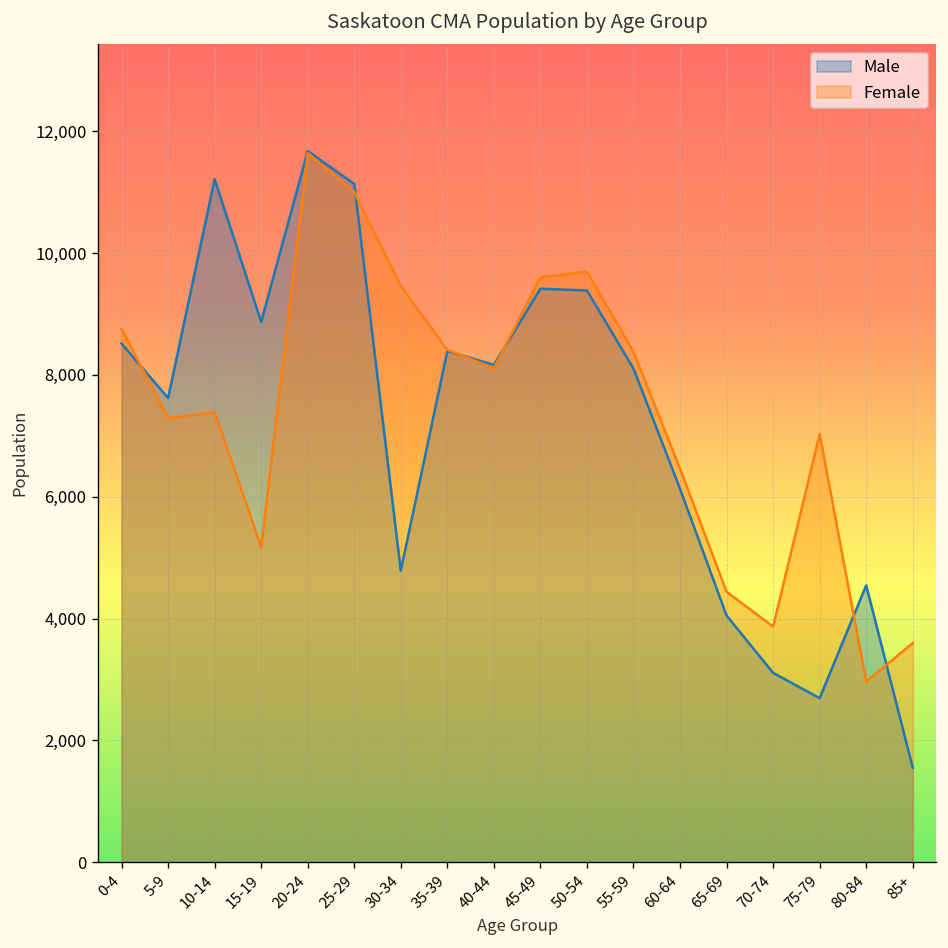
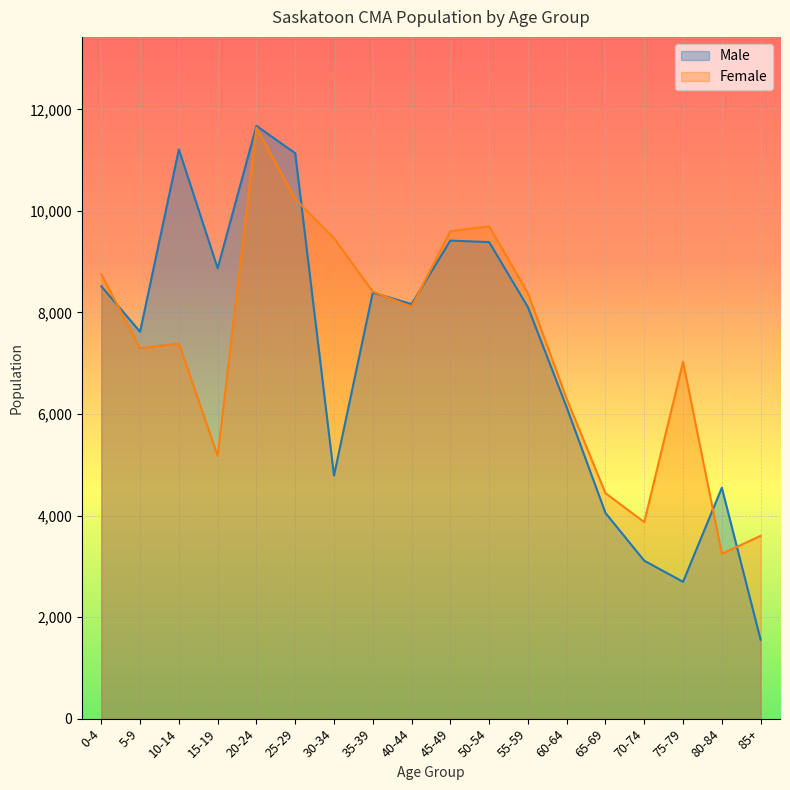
  {
    "Male": {
      "0-4": "8,500",
      "5-9": "7,600",
      "10-14": "11,200",
      "15-19": "8,900",
      "25-29": "11,100",
      "30-34": "4,800",
      "40-44": "8,200",
      "45-49": "9,400",
      "50-54": "9,400",
      "55-59": "8,100",
      "60-64": "6,100",
      "65-69": "4,100",
      "70-74": "3,100",
      "75-79": "2,700",
      "80-84": "4,500",
      "85+": "1,600"
    },
    "Female": {
      "0-4": "8,800",
      "5-9": "7,300",
      "10-14": "7,400",
      "15-19": "5,200",
-     "25-29": "11,000",
+     "25-29": "10,200",
      "30-34": "9,500",
      "40-44": "8,100",
      "45-49": "9,600",
      "50-54": "9,700",
      "55-59": "8,400",
-     "60-64": "6,500",
+     "60-64": "6,300",
      "65-69": "4,400",
      "70-74": "3,900",
      "75-79": "7,000",
-     "80-84": "3,000",
+     "80-84": "3,200",
      "85+": "3,600"
    }
  }
